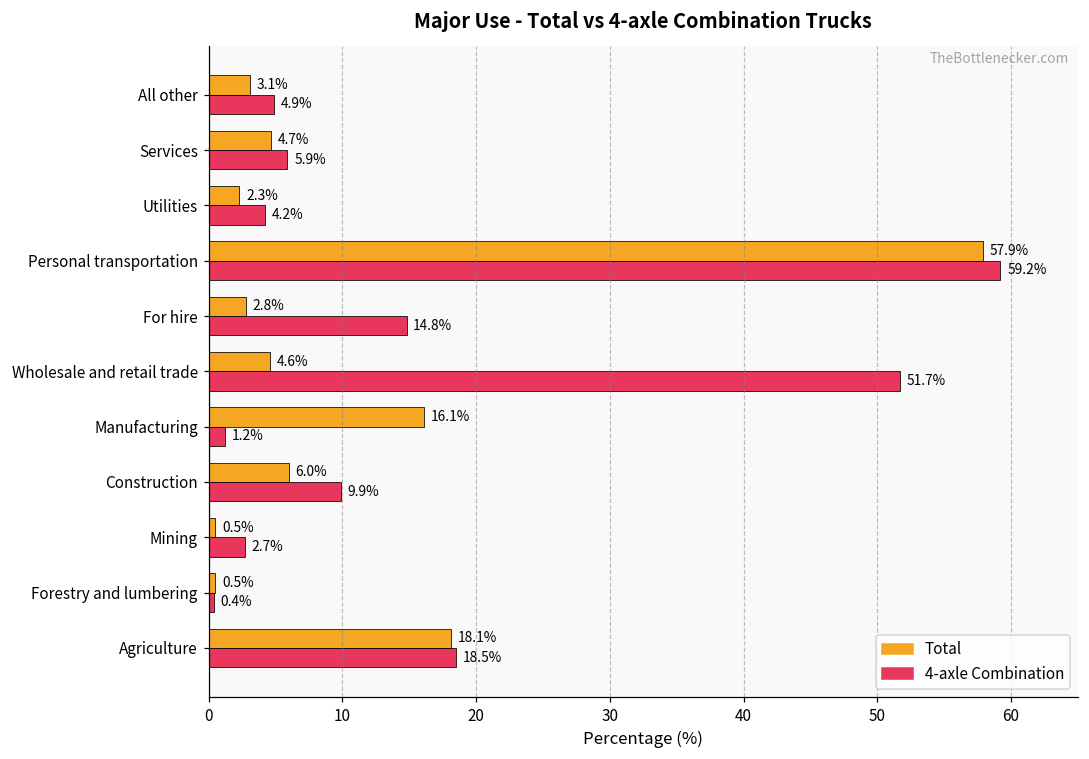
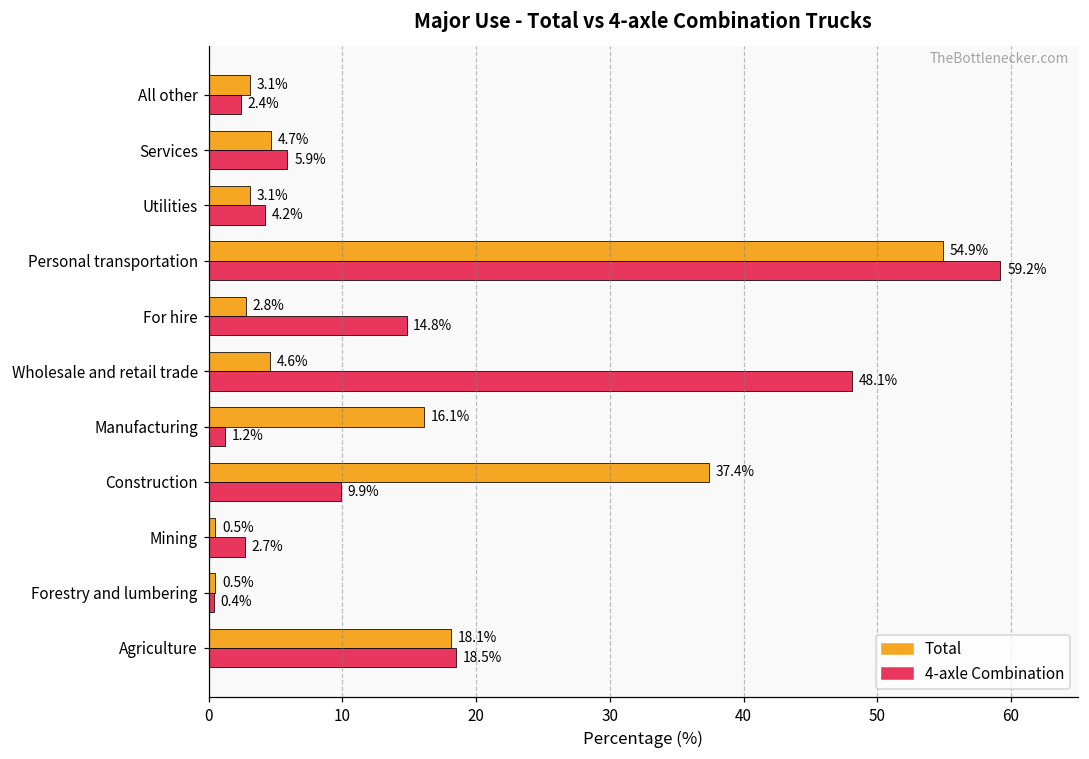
  {
    "Total": {
      "All other": "3.1%",
      "Services": "4.7%",
-     "Utilities": "2.3%",
-     "Personal transportation": "57.9%",
+     "Utilities": "3.1%",
+     "Personal transportation": "54.9%",
      "For hire": "2.8%",
      "Wholesale and retail trade": "4.6%",
      "Manufacturing": "16.1%",
-     "Construction": "6.0%",
+     "Construction": "37.4%",
      "Mining": "0.5%",
      "Forestry and lumbering": "0.5%",
      "Agriculture": "18.1%"
    },
    "4-axle Combination": {
-     "All other": "4.9%",
+     "All other": "2.4%",
      "Services": "5.9%",
      "Utilities": "4.2%",
      "Personal transportation": "59.2%",
      "For hire": "14.8%",
-     "Wholesale and retail trade": "51.7%",
+     "Wholesale and retail trade": "48.1%",
      "Manufacturing": "1.2%",
      "Construction": "9.9%",
      "Mining": "2.7%",
      "Forestry and lumbering": "0.4%",
      "Agriculture": "18.5%"
    }
  }
